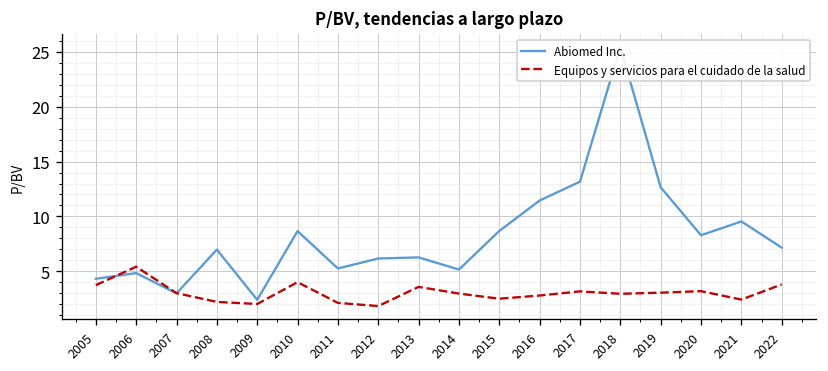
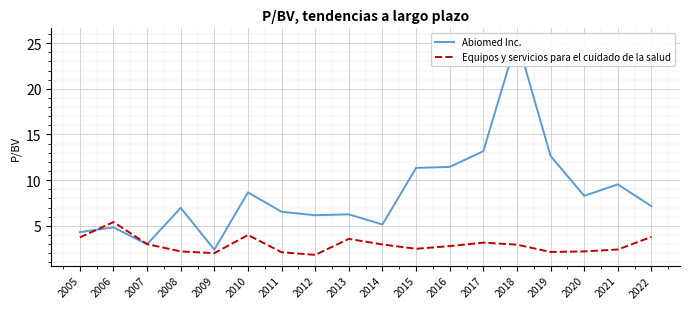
  {
    "Abiomed Inc.": {
      "2005": 4,
      "2006": 5,
      "2008": 7,
      "2009": 2,
      "2010": 9,
-     "2011": 5,
+     "2011": 7,
      "2012": 6,
      "2013": 6,
      "2014": 5,
-     "2015": 9,
+     "2015": 11,
      "2016": 11,
      "2017": 13,
      "2019": 13,
      "2020": 8,
      "2021": 10,
      "2022": 7
    },
    "Equipos y servicios para el cuidado de la salud": {
      "2005": 4,
      "2006": 5,
      "2008": 2,
      "2009": 2,
      "2010": 4,
      "2011": 2,
      "2012": 2,
      "2013": 4,
      "2014": 3,
      "2015": 2,
      "2016": 3,
      "2017": 3,
      "2018": 3,
-     "2019": 3,
-     "2020": 3,
+     "2019": 2,
+     "2020": 2,
      "2021": 2,
      "2022": 4
    }
  }
